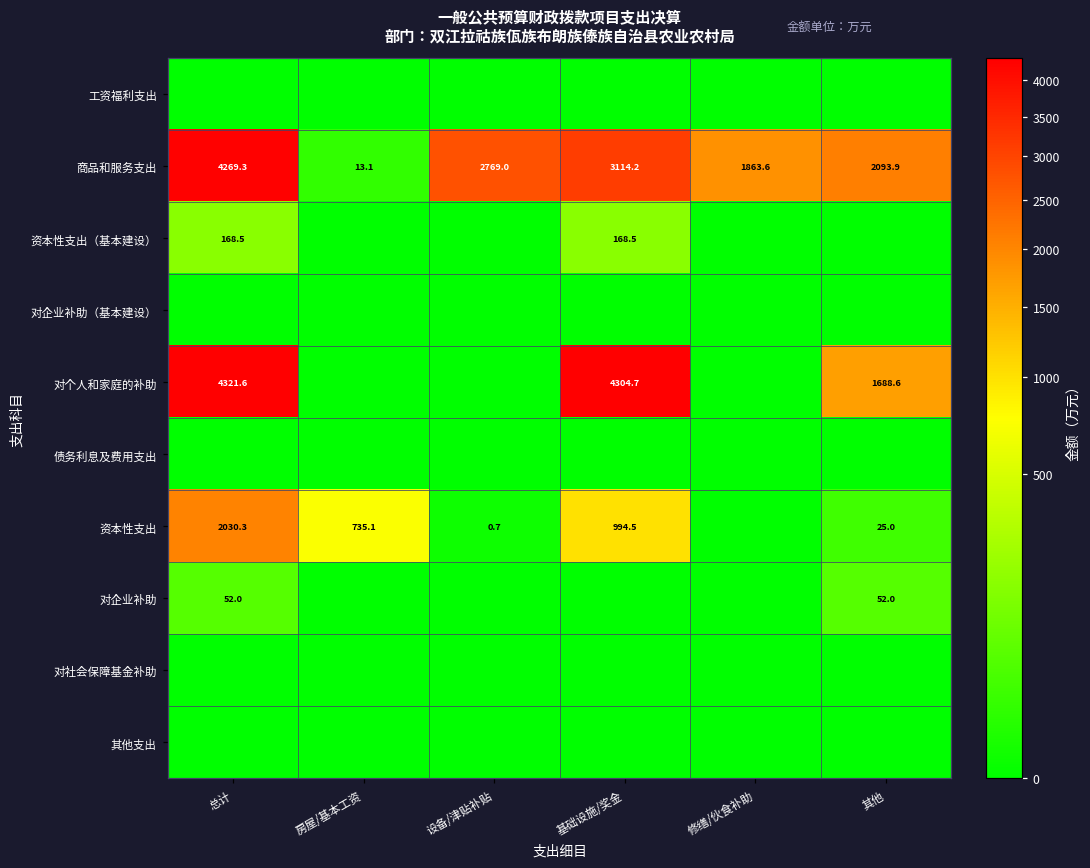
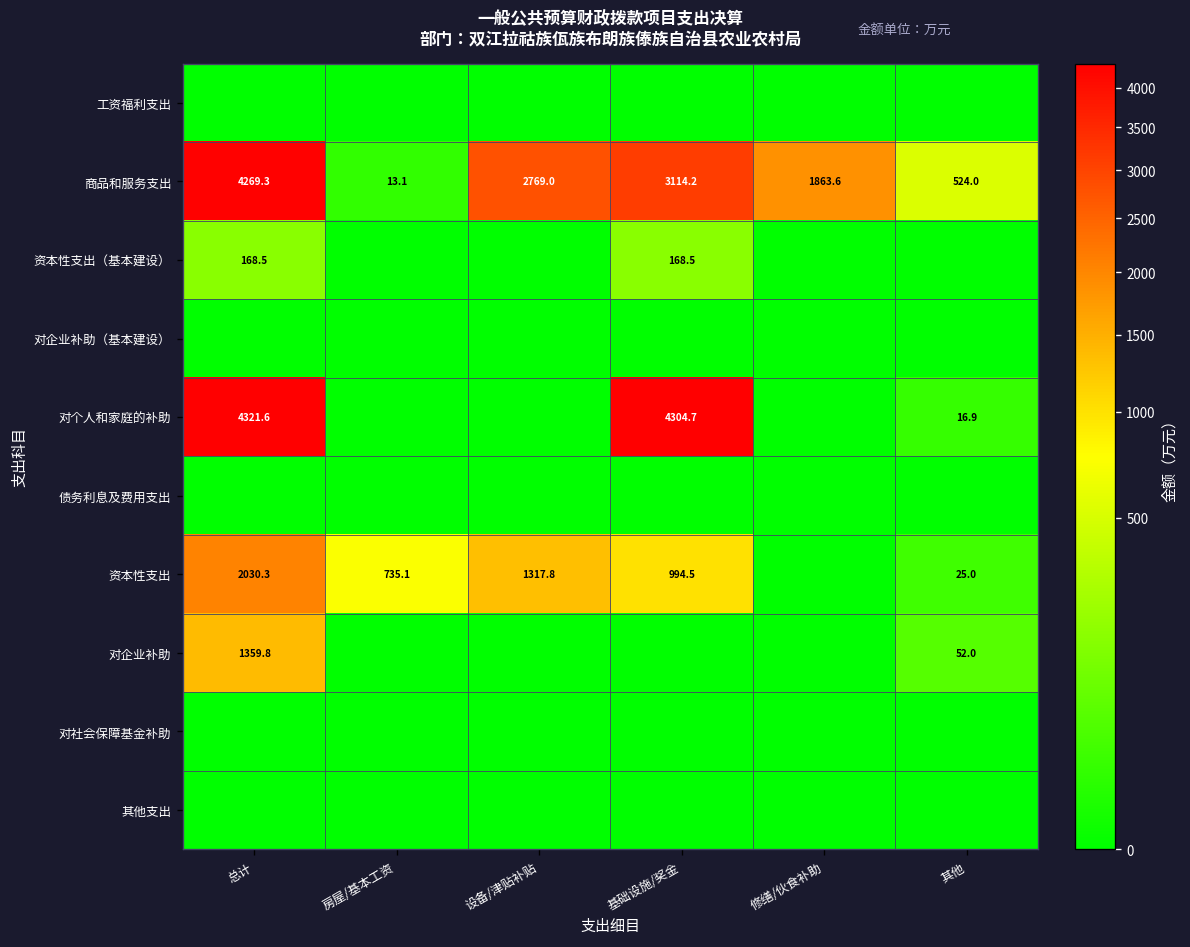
  {
    "商品和服务支出": {
      "总计": 4269.3,
      "房屋/基本工资": 13.1,
      "设备/津贴补贴": 2769.0,
      "基础设施/奖金": 3114.2,
      "修缮/伙食补助": 1863.6,
-     "其他": 2093.9
+     "其他": 524.0
    },
    "资本性支出（基本建设）": {
      "总计": 168.5,
      "基础设施/奖金": 168.5
    },
    "对个人和家庭的补助": {
      "总计": 4321.6,
      "基础设施/奖金": 4304.7,
-     "其他": 1688.6
+     "其他": 16.9
    },
    "资本性支出": {
      "总计": 2030.3,
      "房屋/基本工资": 735.1,
-     "设备/津贴补贴": 0.7,
+     "设备/津贴补贴": 1317.8,
      "基础设施/奖金": 994.5,
      "其他": 25.0
    },
    "对企业补助": {
-     "总计": 52.0,
+     "总计": 1359.8,
      "其他": 52.0
    }
  }
